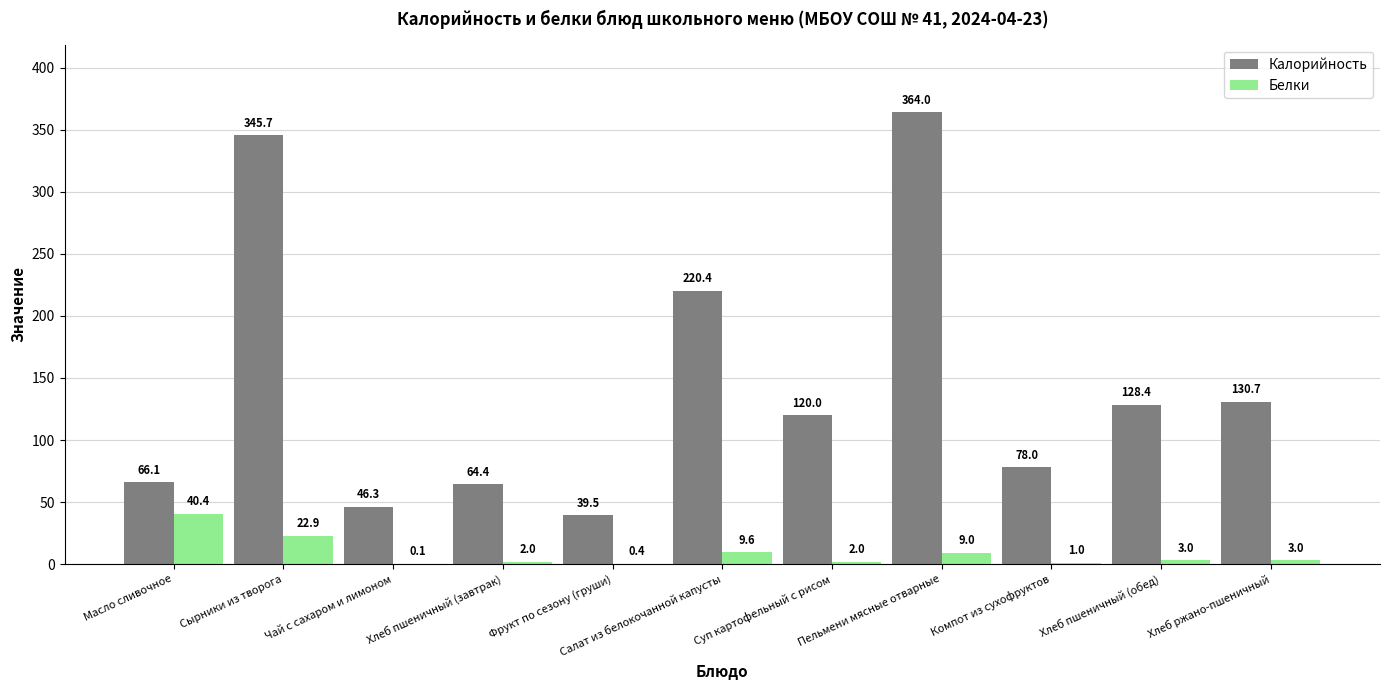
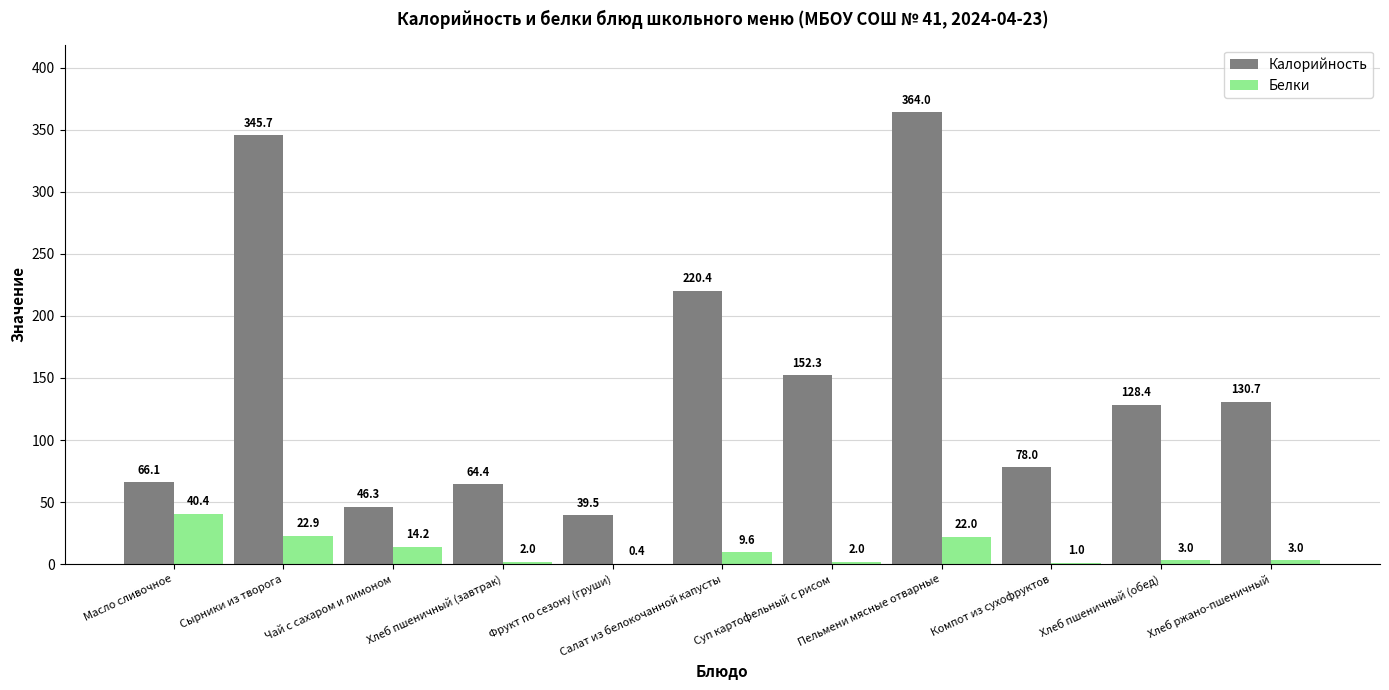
  {
    "Калорийность": {
      "Масло сливочное": 66.1,
      "Сырники из творога": 345.7,
      "Чай с сахаром и лимоном": 46.3,
      "Хлеб пшеничный (завтрак)": 64.4,
      "Фрукт по сезону (груши)": 39.5,
      "Салат из белокочанной капусты": 220.4,
-     "Суп картофельный с рисом": 120.0,
+     "Суп картофельный с рисом": 152.3,
      "Пельмени мясные отварные": 364.0,
      "Компот из сухофруктов": 78.0,
      "Хлеб пшеничный (обед)": 128.4,
      "Хлеб ржано-пшеничный": 130.7
    },
    "Белки": {
      "Масло сливочное": 40.4,
      "Сырники из творога": 22.9,
-     "Чай с сахаром и лимоном": 0.1,
+     "Чай с сахаром и лимоном": 14.2,
      "Хлеб пшеничный (завтрак)": 2.0,
      "Фрукт по сезону (груши)": 0.4,
      "Салат из белокочанной капусты": 9.6,
      "Суп картофельный с рисом": 2.0,
-     "Пельмени мясные отварные": 9.0,
+     "Пельмени мясные отварные": 22.0,
      "Компот из сухофруктов": 1.0,
      "Хлеб пшеничный (обед)": 3.0,
      "Хлеб ржано-пшеничный": 3.0
    }
  }
